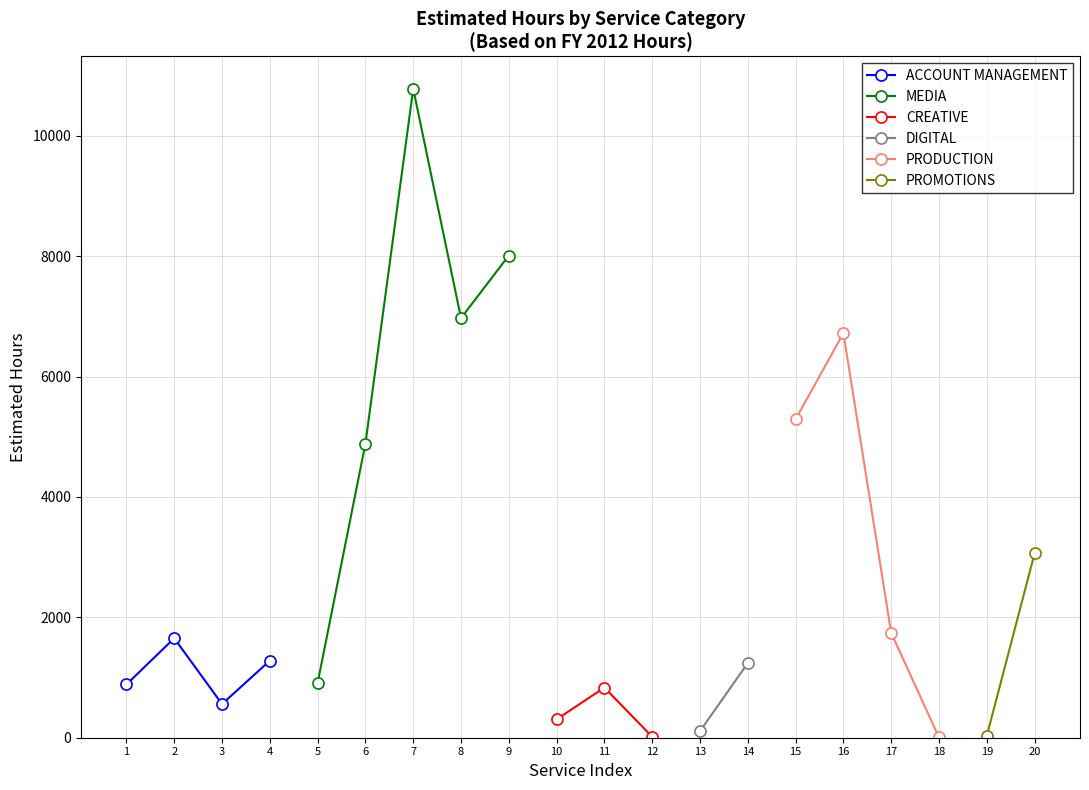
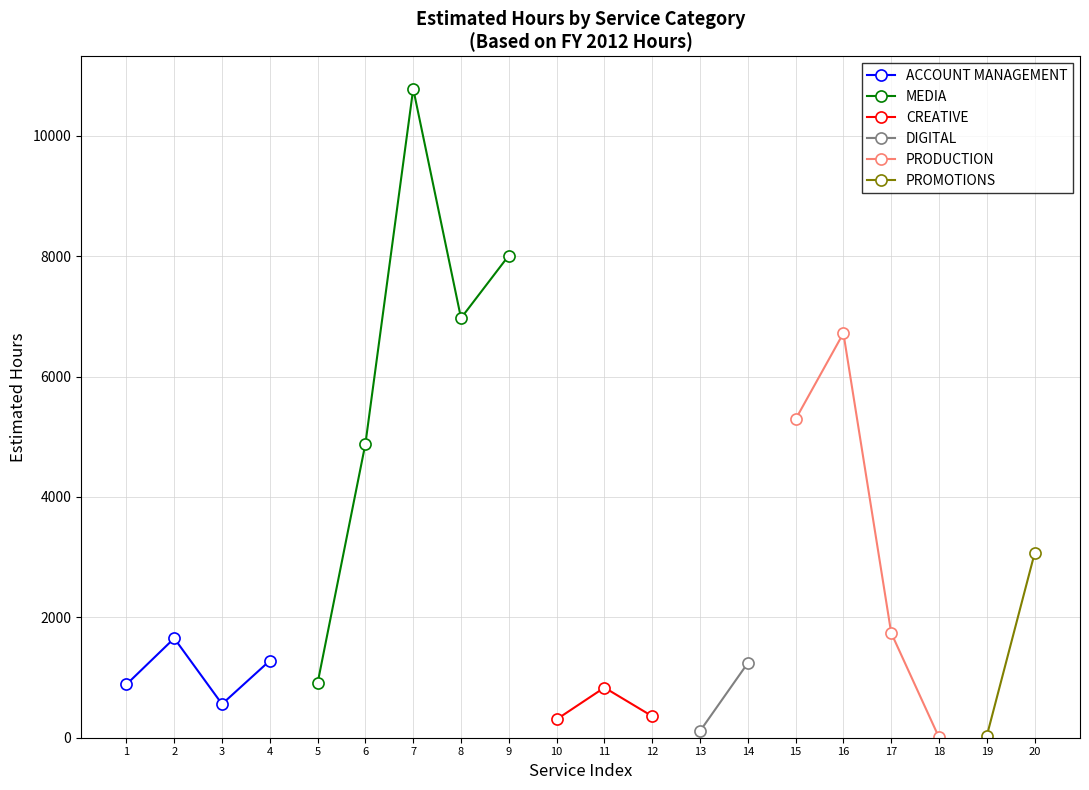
  {
    "ACCOUNT MANAGEMENT": {
      "1": 900,
      "2": 1700,
      "3": 600,
      "4": 1300
    },
    "MEDIA": {
      "5": 900,
      "6": 4900,
      "7": 10800,
      "8": 7000,
      "9": 8000
    },
    "CREATIVE": {
      "10": 300,
      "11": 800,
-     "12": 0
+     "12": 400
    },
    "DIGITAL": {
      "13": 100,
      "14": 1200
    },
    "PRODUCTION": {
      "15": 5300,
      "16": 6700,
      "17": 1700,
      "18": 0
    },
    "PROMOTIONS": {
      "19": 0,
      "20": 3100
    }
  }
